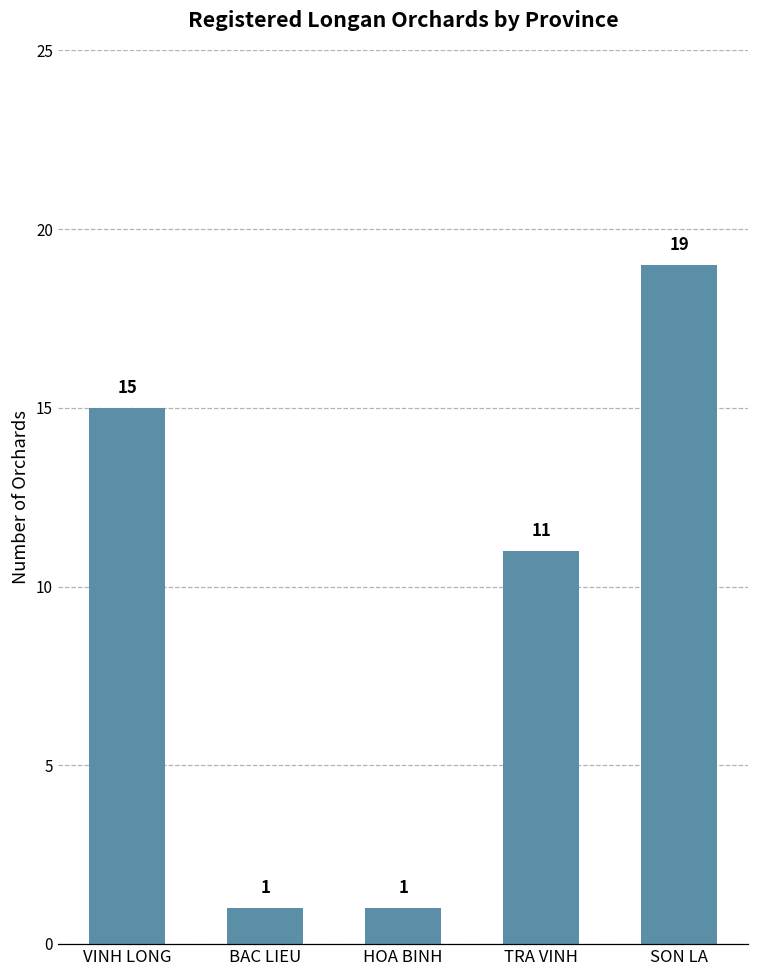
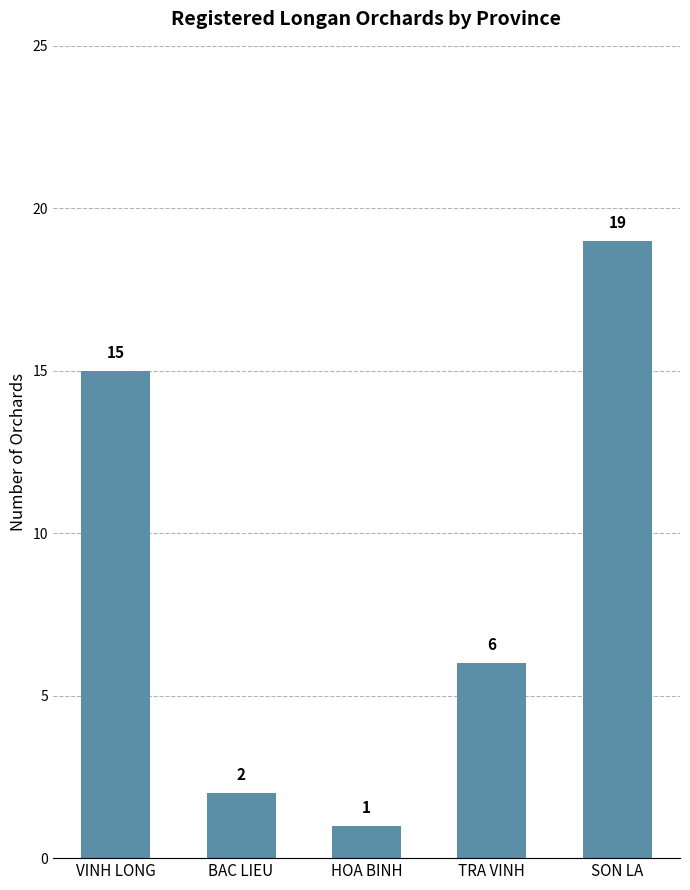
  {
    "VINH LONG": 15,
-   "BAC LIEU": 1,
+   "BAC LIEU": 2,
    "HOA BINH": 1,
-   "TRA VINH": 11,
+   "TRA VINH": 6,
    "SON LA": 19
  }
